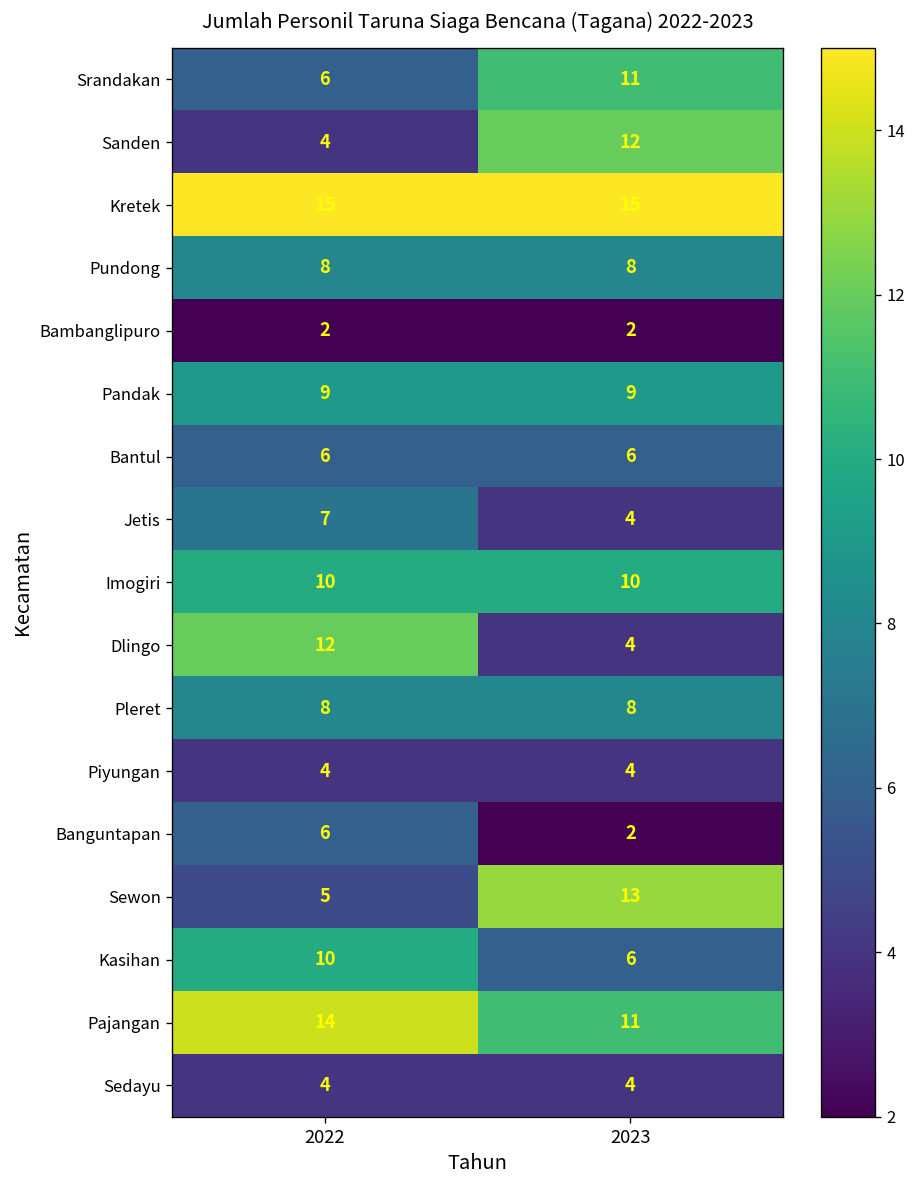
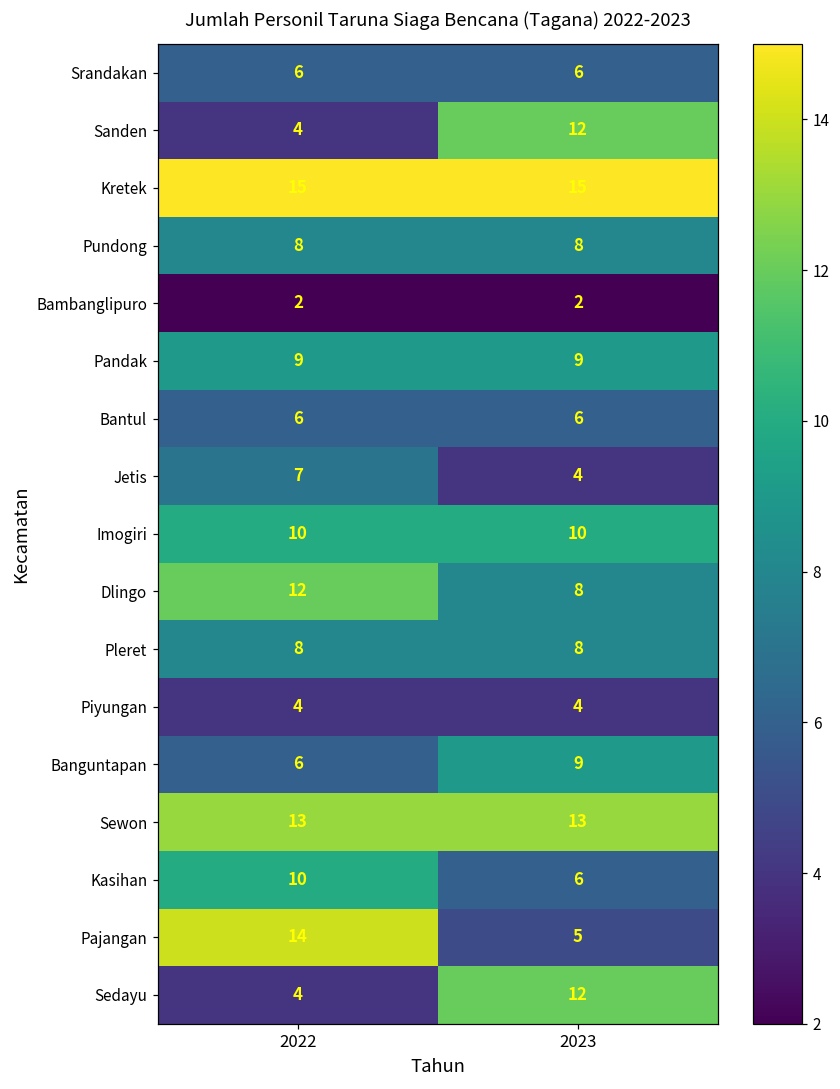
  {
    "Srandakan": {
      "2022": 6,
-     "2023": 11
+     "2023": 6
    },
    "Sanden": {
      "2022": 4,
      "2023": 12
    },
    "Pundong": {
      "2022": 8,
      "2023": 8
    },
    "Bambanglipuro": {
      "2022": 2,
      "2023": 2
    },
    "Pandak": {
      "2022": 9,
      "2023": 9
    },
    "Bantul": {
      "2022": 6,
      "2023": 6
    },
    "Jetis": {
      "2022": 7,
      "2023": 4
    },
    "Imogiri": {
      "2022": 10,
      "2023": 10
    },
    "Dlingo": {
      "2022": 12,
-     "2023": 4
+     "2023": 8
    },
    "Pleret": {
      "2022": 8,
      "2023": 8
    },
    "Piyungan": {
      "2022": 4,
      "2023": 4
    },
    "Banguntapan": {
      "2022": 6,
-     "2023": 2
+     "2023": 9
    },
    "Sewon": {
-     "2022": 5,
+     "2022": 13,
      "2023": 13
    },
    "Kasihan": {
      "2022": 10,
      "2023": 6
    },
    "Pajangan": {
      "2022": 14,
-     "2023": 11
+     "2023": 5
    },
    "Sedayu": {
      "2022": 4,
-     "2023": 4
+     "2023": 12
    }
  }
